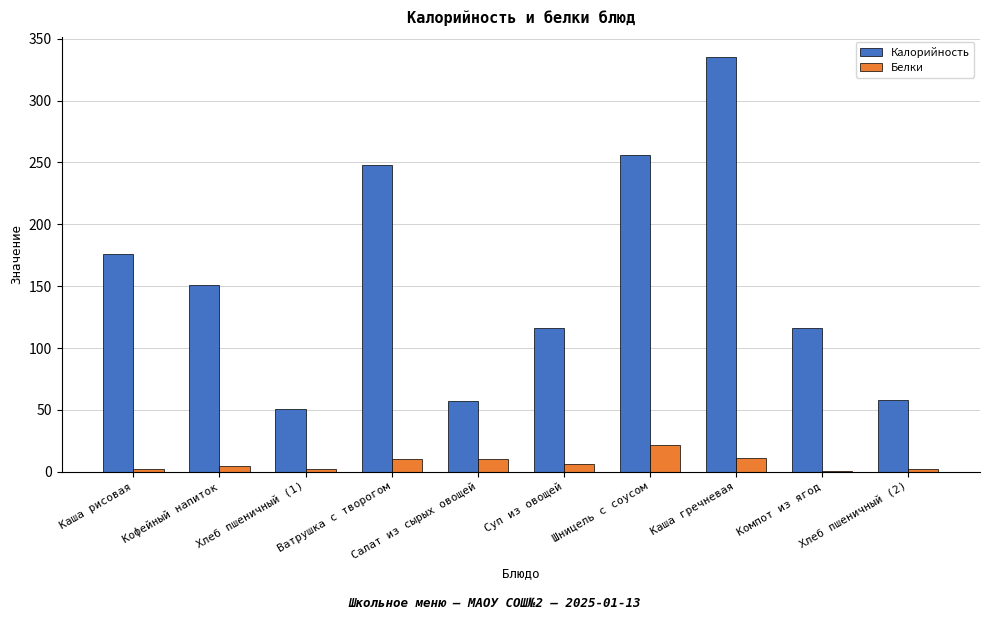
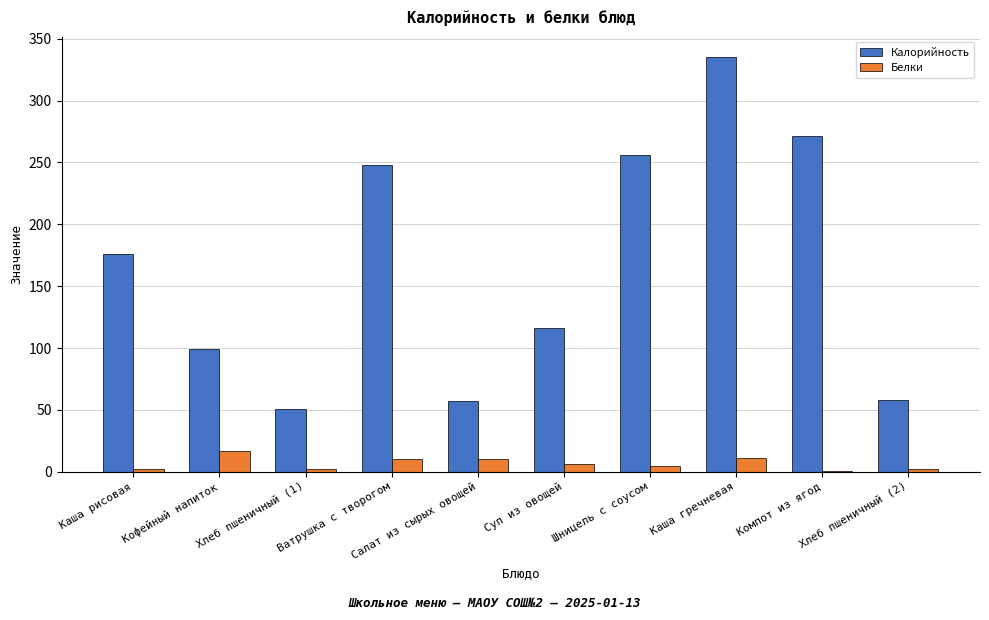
  {
    "Калорийность": {
      "Каша рисовая": 176,
-     "Кофейный напиток": 151,
+     "Кофейный напиток": 99,
      "Хлеб пшеничный (1)": 51,
      "Ватрушка с творогом": 248,
      "Салат из сырых овощей": 57,
      "Суп из овощей": 116,
      "Шницель с соусом": 256,
      "Каша гречневая": 335,
-     "Компот из ягод": 116,
+     "Компот из ягод": 271,
      "Хлеб пшеничный (2)": 58
    },
    "Белки": {
-     "Кофейный напиток": 5,
+     "Кофейный напиток": 17,
      "Ватрушка с творогом": 10,
      "Салат из сырых овощей": 10,
      "Суп из овощей": 6,
-     "Шницель с соусом": 22,
+     "Шницель с соусом": 5,
      "Каша гречневая": 11
    }
  }
